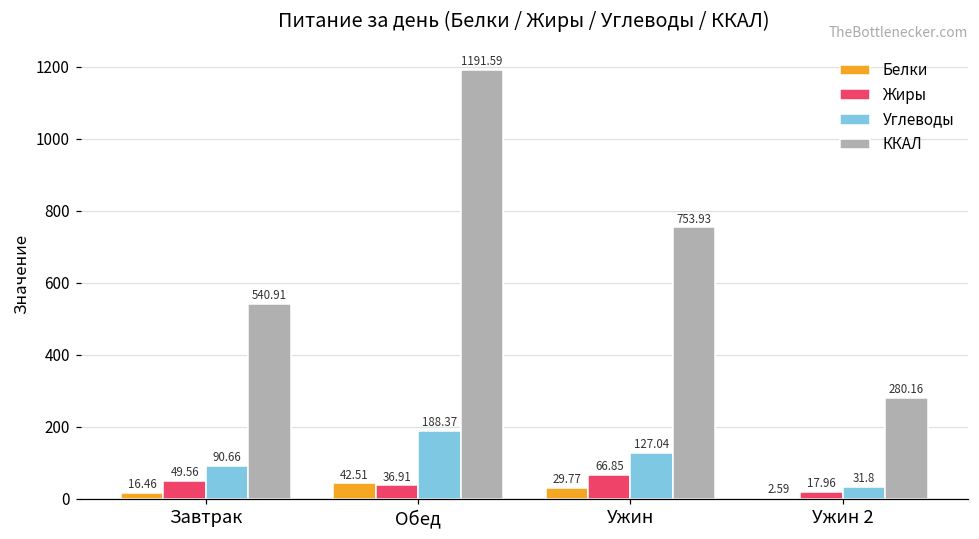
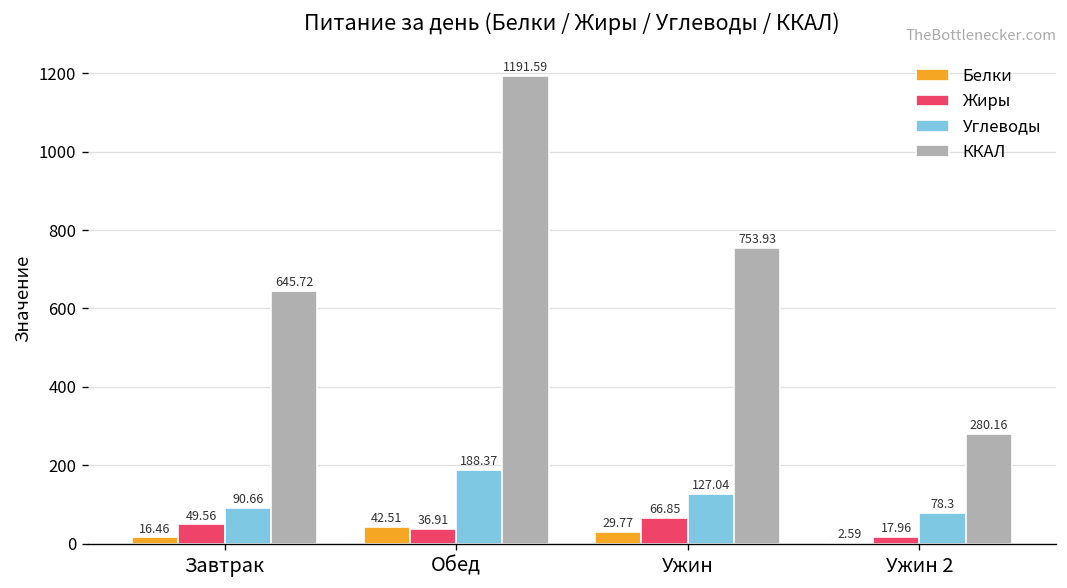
  {
    "Белки": {
      "Завтрак": 16.46,
      "Обед": 42.51,
      "Ужин": 29.77,
      "Ужин 2": 2.59
    },
    "Жиры": {
      "Завтрак": 49.56,
      "Обед": 36.91,
      "Ужин": 66.85,
      "Ужин 2": 17.96
    },
    "Углеводы": {
      "Завтрак": 90.66,
      "Обед": 188.37,
      "Ужин": 127.04,
-     "Ужин 2": 31.8
+     "Ужин 2": 78.3
    },
    "ККАЛ": {
-     "Завтрак": 540.91,
+     "Завтрак": 645.72,
      "Обед": 1191.59,
      "Ужин": 753.93,
      "Ужин 2": 280.16
    }
  }
